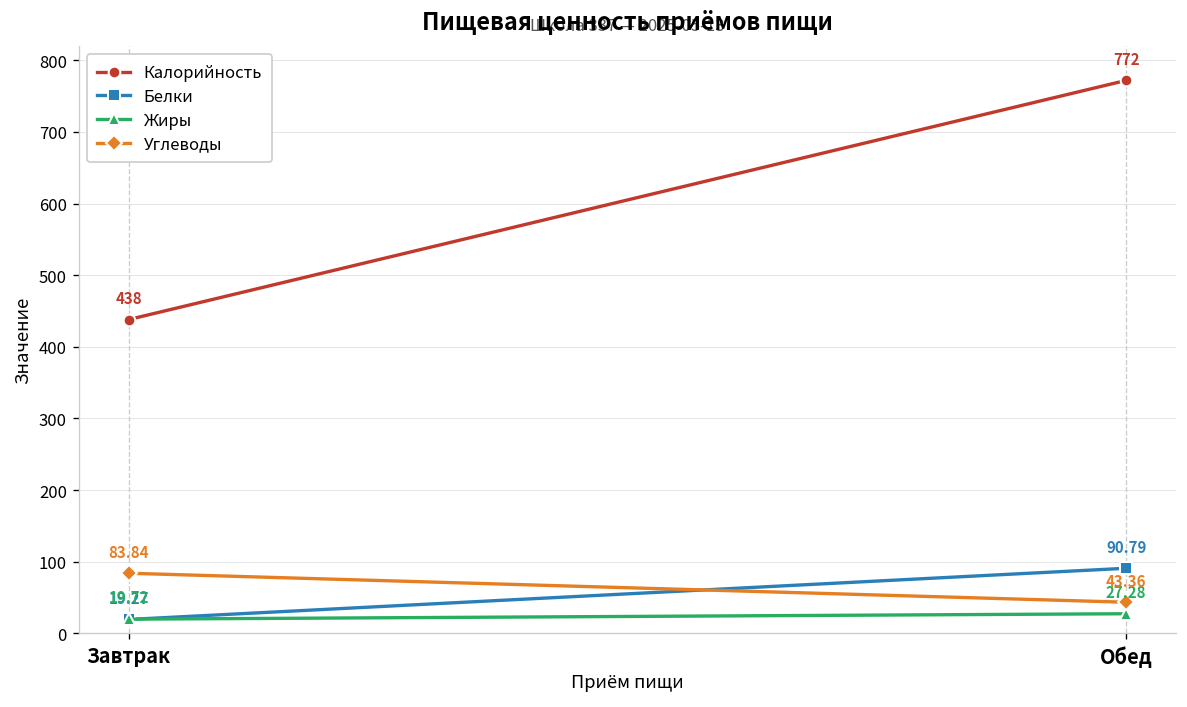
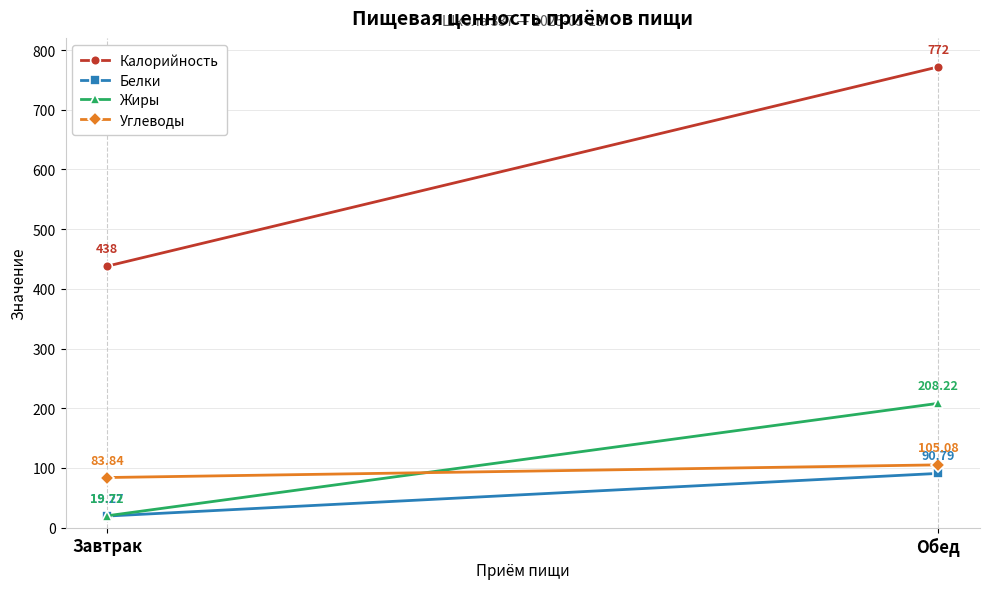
  {
    "Калорийность": {
      "Завтрак": 438,
      "Обед": 772
    },
    "Жиры": {
-     "Обед": 27.28
+     "Обед": 208.22
    },
    "Углеводы": {
      "Завтрак": 83.84,
-     "Обед": 43.36
+     "Обед": 105.08
    }
  }
